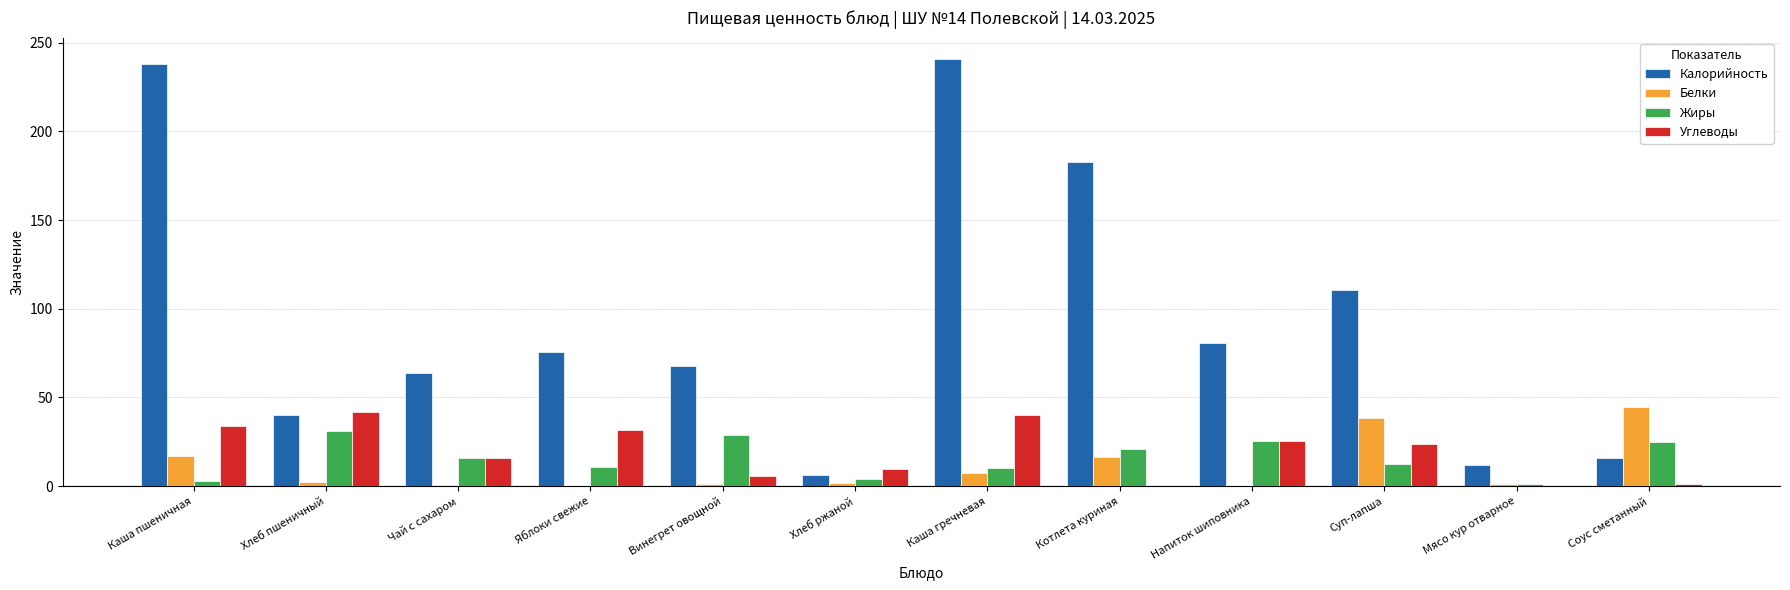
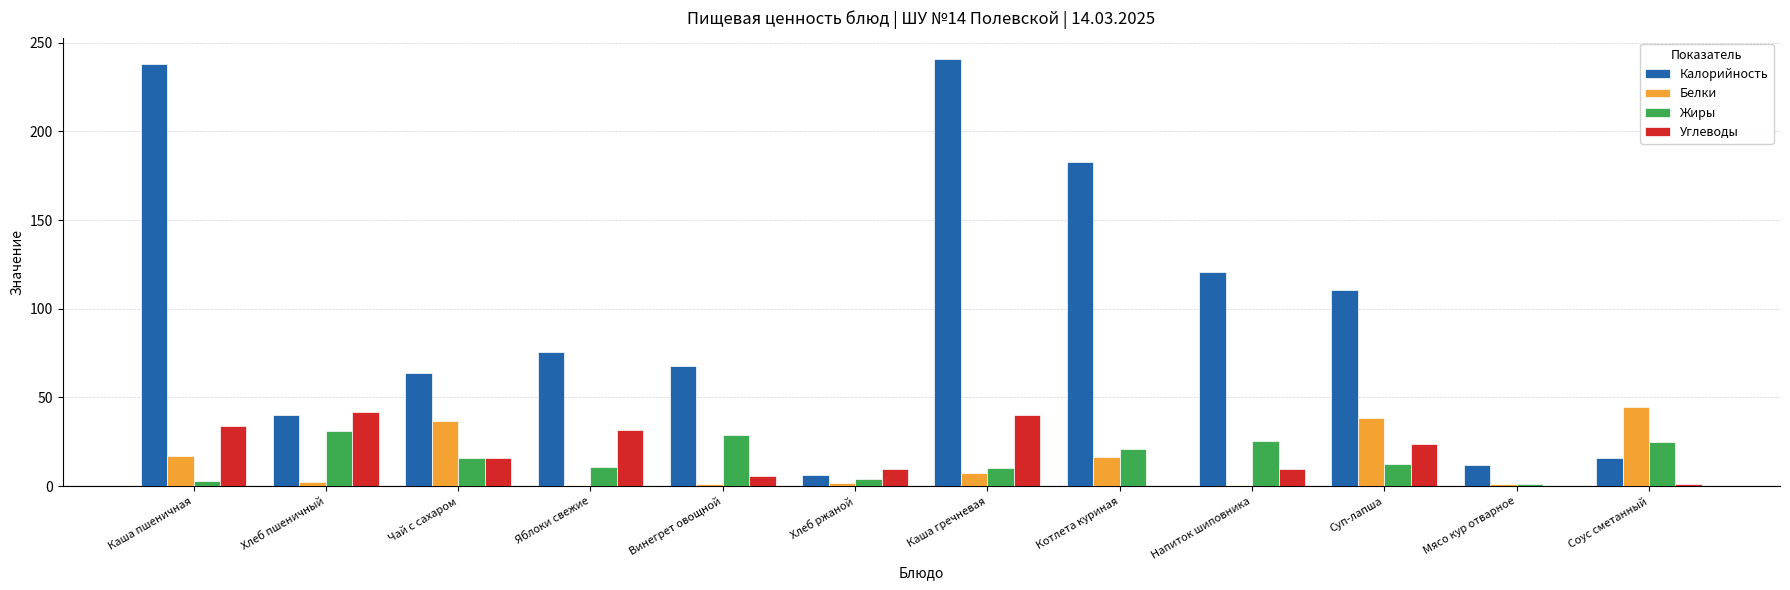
  {
    "Калорийность": {
      "Каша пшеничная": 238,
      "Хлеб пшеничный": 40,
      "Чай с сахаром": 64,
      "Яблоки свежие": 76,
      "Винегрет овощной": 68,
      "Хлеб ржаной": 6,
      "Каша гречневая": 241,
      "Котлета куриная": 183,
-     "Напиток шиповника": 81,
+     "Напиток шиповника": 121,
      "Суп-лапша": 110,
      "Мясо кур отварное": 12,
      "Соус сметанный": 16
    },
    "Белки": {
      "Каша пшеничная": 17,
      "Хлеб пшеничный": 2,
-     "Чай с сахаром": 0,
+     "Чай с сахаром": 37,
      "Винегрет овощной": 1,
      "Хлеб ржаной": 2,
      "Каша гречневая": 8,
      "Котлета куриная": 16,
      "Суп-лапша": 39,
      "Соус сметанный": 45
    },
    "Жиры": {
      "Каша пшеничная": 3,
      "Хлеб пшеничный": 31,
      "Чай с сахаром": 16,
      "Яблоки свежие": 11,
      "Винегрет овощной": 29,
      "Хлеб ржаной": 4,
      "Каша гречневая": 10,
      "Котлета куриная": 21,
      "Напиток шиповника": 26,
      "Суп-лапша": 12,
      "Соус сметанный": 25
    },
    "Углеводы": {
      "Каша пшеничная": 34,
      "Хлеб пшеничный": 42,
      "Чай с сахаром": 16,
      "Яблоки свежие": 32,
      "Винегрет овощной": 6,
      "Хлеб ржаной": 10,
      "Каша гречневая": 40,
-     "Напиток шиповника": 26,
+     "Напиток шиповника": 9,
      "Суп-лапша": 24
    }
  }
